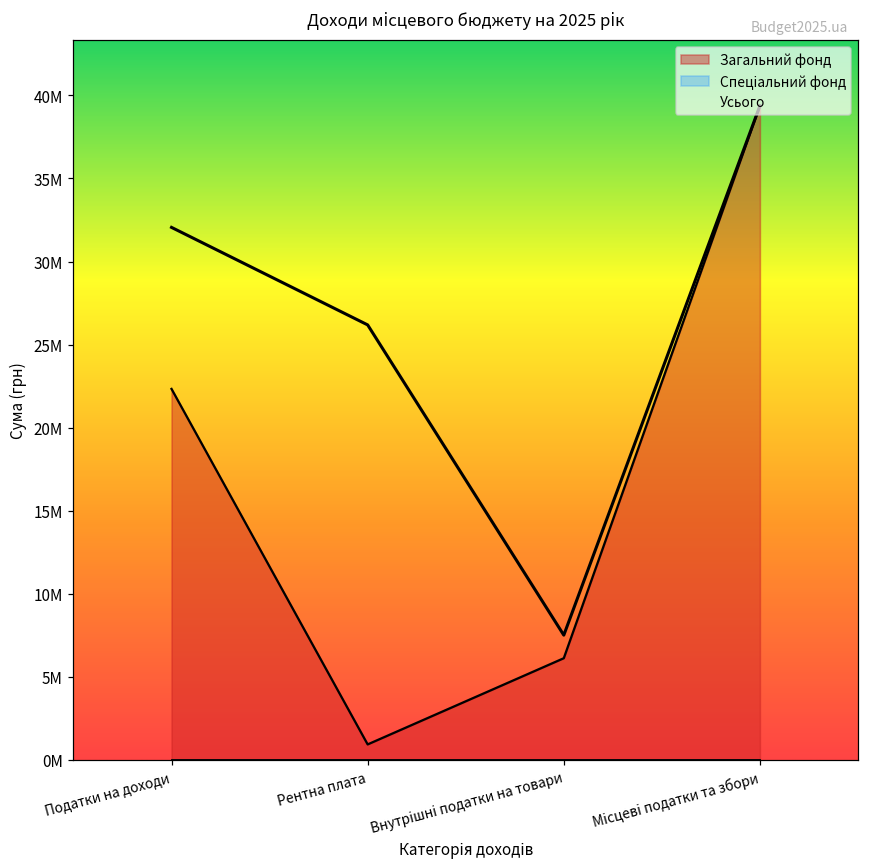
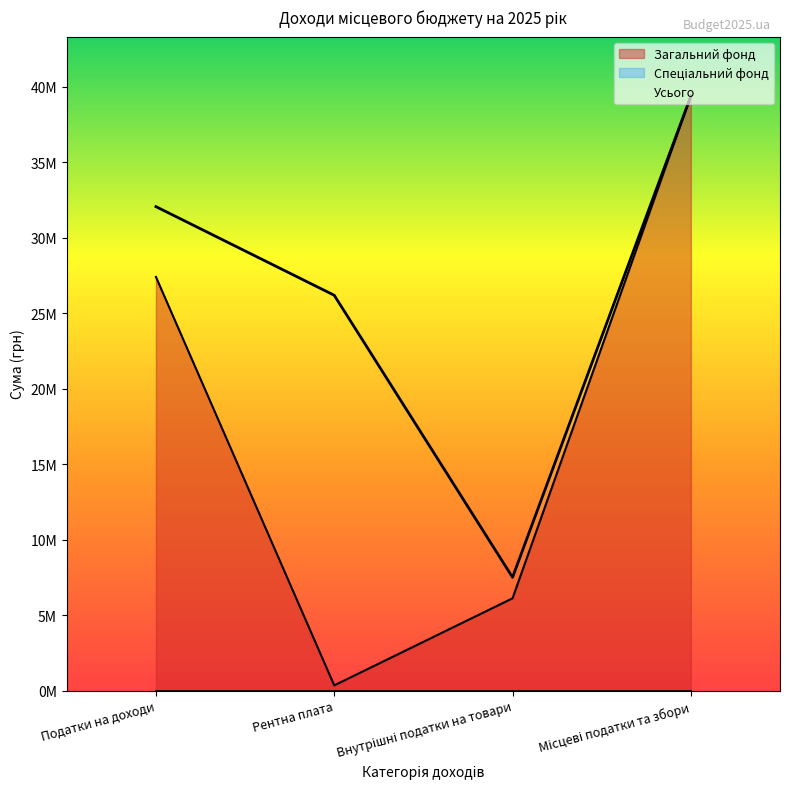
  {
    "Загальний фонд": {
-     "Податки на доходи": 22300000,
-     "Рентна плата": 900000,
+     "Податки на доходи": 27400000,
+     "Рентна плата": 300000,
      "Внутрішні податки на товари": 6100000
    },
    "Спеціальний фонд": {
      "Податки на доходи": 0,
      "Рентна плата": 0,
      "Внутрішні податки на товари": 0,
      "Місцеві податки та збори": 0
    }
  }
